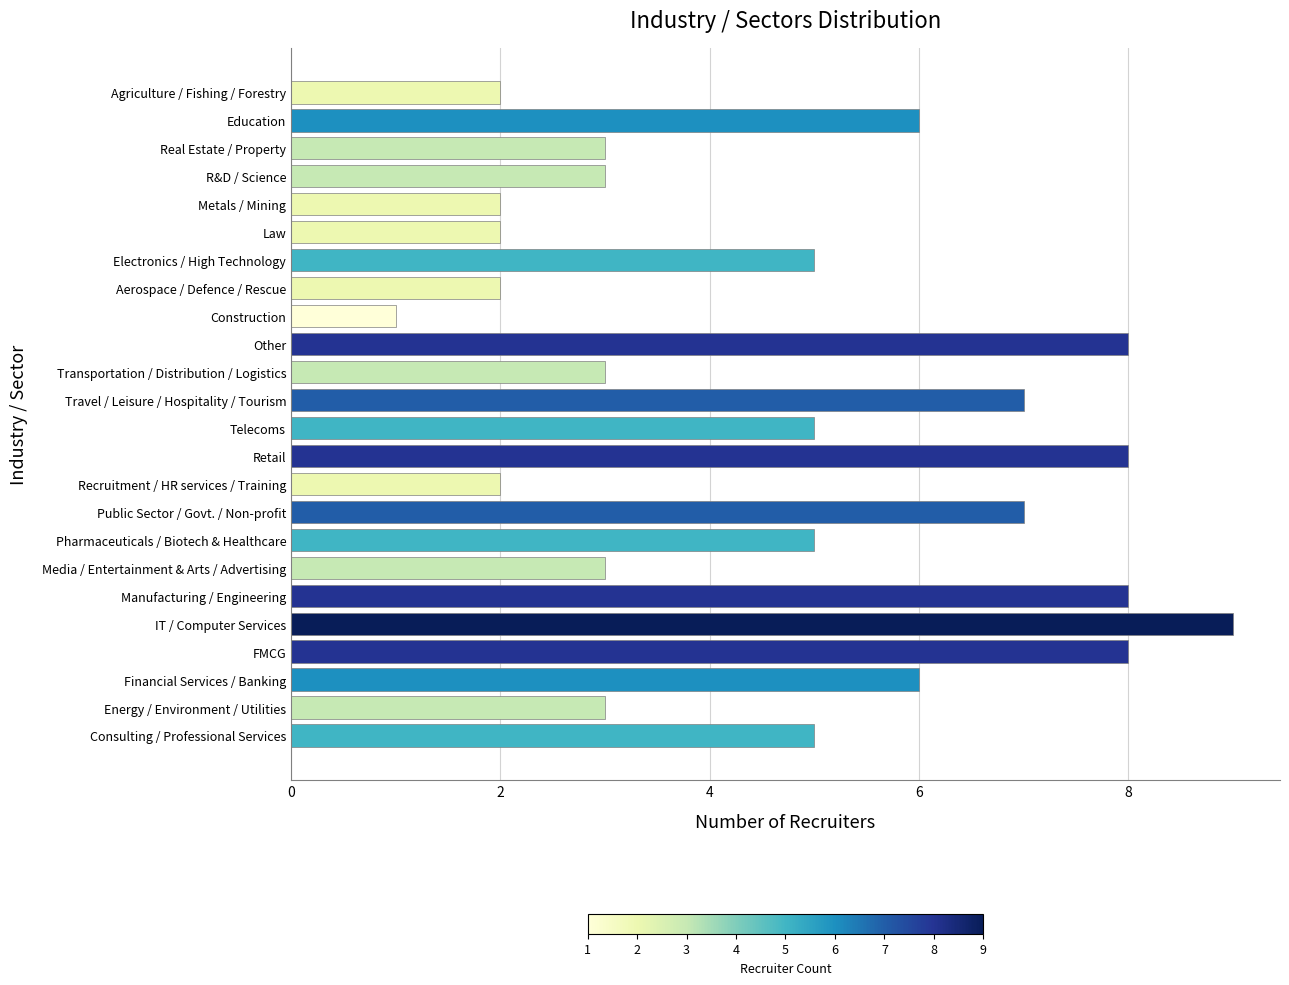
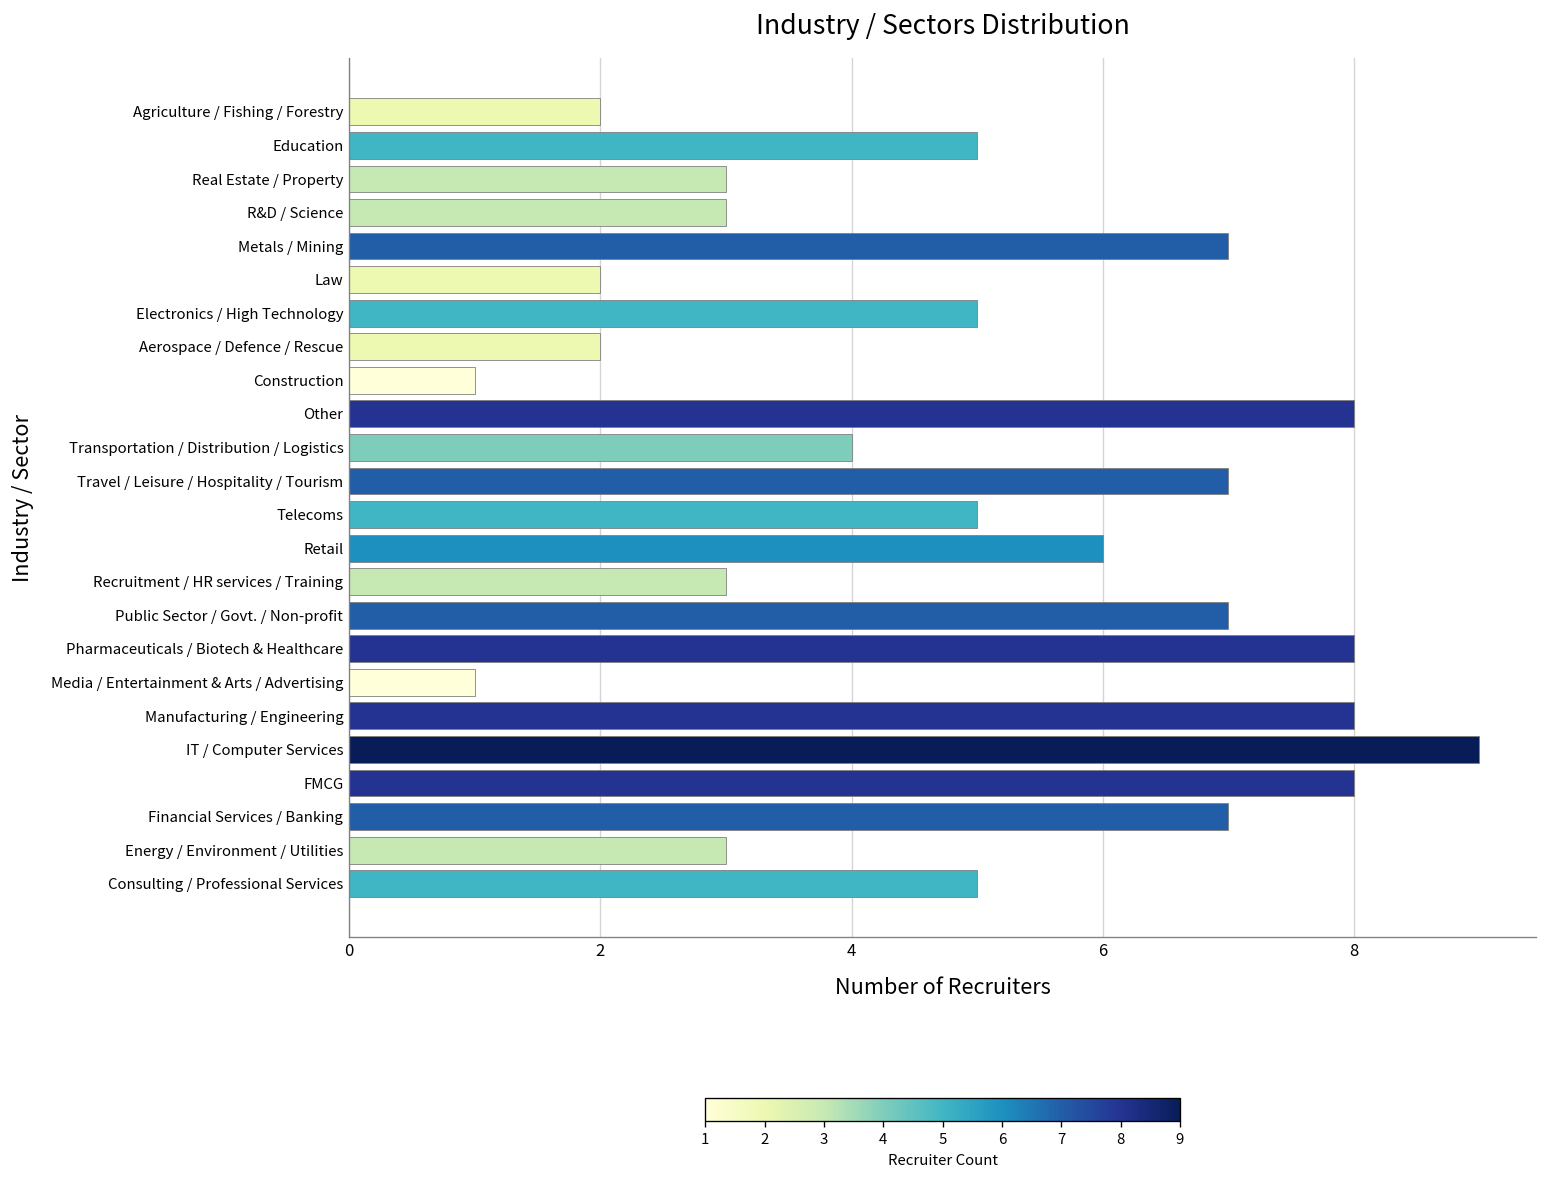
  {
    "Agriculture / Fishing / Forestry": 2,
-   "Education": 6,
+   "Education": 5,
    "Real Estate / Property": 3,
    "R&D / Science": 3,
-   "Metals / Mining": 2,
+   "Metals / Mining": 7,
    "Law": 2,
    "Electronics / High Technology": 5,
    "Aerospace / Defence / Rescue": 2,
    "Construction": 1,
    "Other": 8,
-   "Transportation / Distribution / Logistics": 3,
+   "Transportation / Distribution / Logistics": 4,
    "Travel / Leisure / Hospitality / Tourism": 7,
    "Telecoms": 5,
-   "Retail": 8,
-   "Recruitment / HR services / Training": 2,
+   "Retail": 6,
+   "Recruitment / HR services / Training": 3,
    "Public Sector / Govt. / Non-profit": 7,
-   "Pharmaceuticals / Biotech & Healthcare": 5,
-   "Media / Entertainment & Arts / Advertising": 3,
+   "Pharmaceuticals / Biotech & Healthcare": 8,
+   "Media / Entertainment & Arts / Advertising": 1,
    "Manufacturing / Engineering": 8,
    "IT / Computer Services": 9,
    "FMCG": 8,
-   "Financial Services / Banking": 6,
+   "Financial Services / Banking": 7,
    "Energy / Environment / Utilities": 3,
    "Consulting / Professional Services": 5
  }
